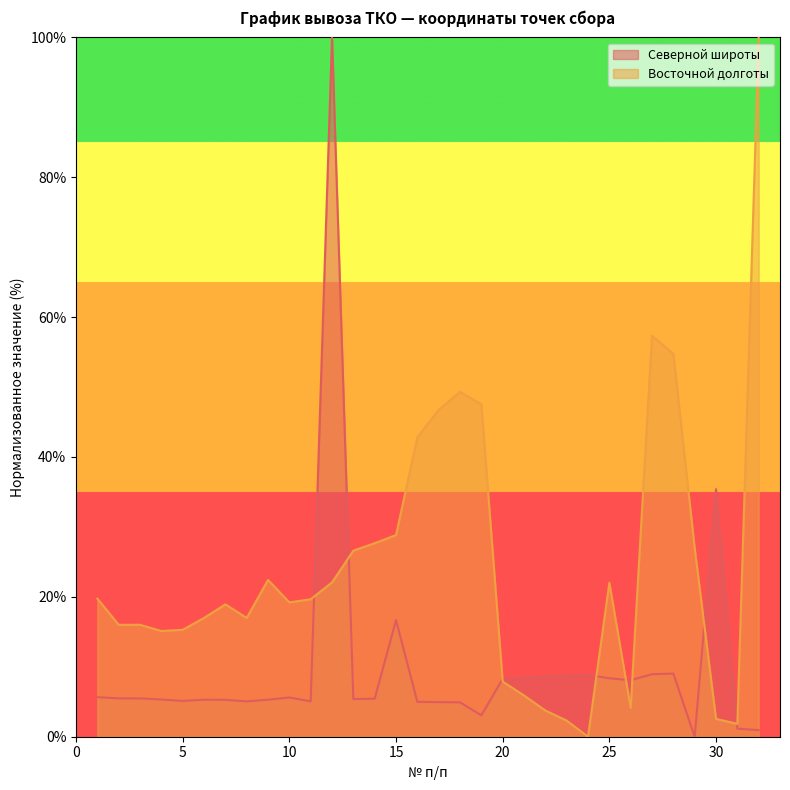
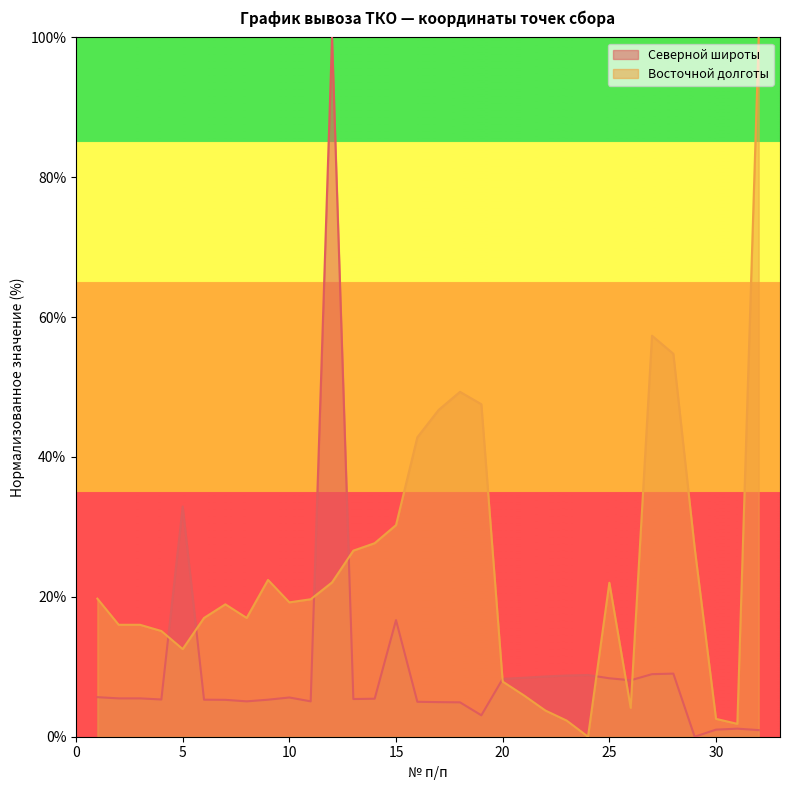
  {
    "Северной широты": {
-     "5": "5%",
+     "5": "33%",
      "10": "6%",
      "15": "17%",
      "20": "8%",
      "25": "8%",
-     "30": "35%"
+     "30": "1%"
    },
    "Восточной долготы": {
-     "5": "15%",
+     "5": "13%",
      "10": "19%",
-     "15": "29%",
+     "15": "30%",
      "20": "8%",
      "25": "22%",
      "30": "3%"
    }
  }
